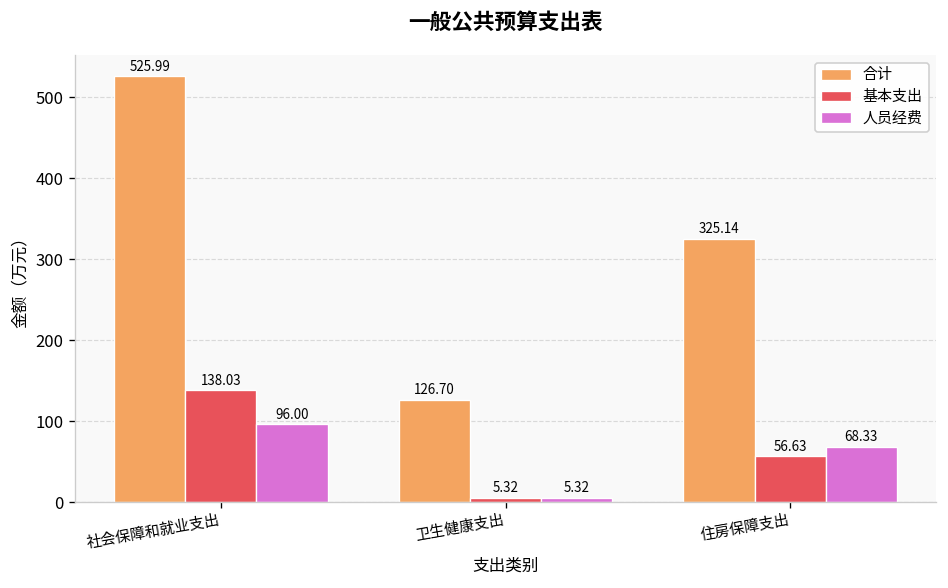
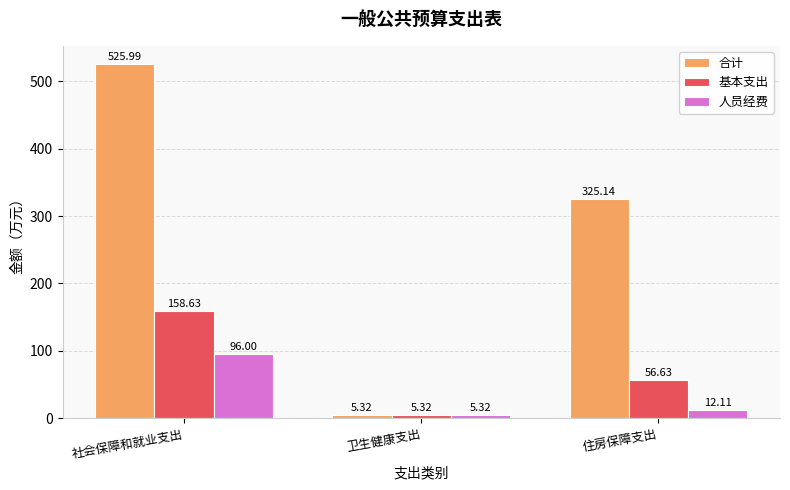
  {
    "合计": {
      "社会保障和就业支出": 525.99,
-     "卫生健康支出": 126.70,
+     "卫生健康支出": 5.32,
      "住房保障支出": 325.14
    },
    "基本支出": {
-     "社会保障和就业支出": 138.03,
+     "社会保障和就业支出": 158.63,
      "卫生健康支出": 5.32,
      "住房保障支出": 56.63
    },
    "人员经费": {
      "社会保障和就业支出": 96.00,
      "卫生健康支出": 5.32,
-     "住房保障支出": 68.33
+     "住房保障支出": 12.11
    }
  }
